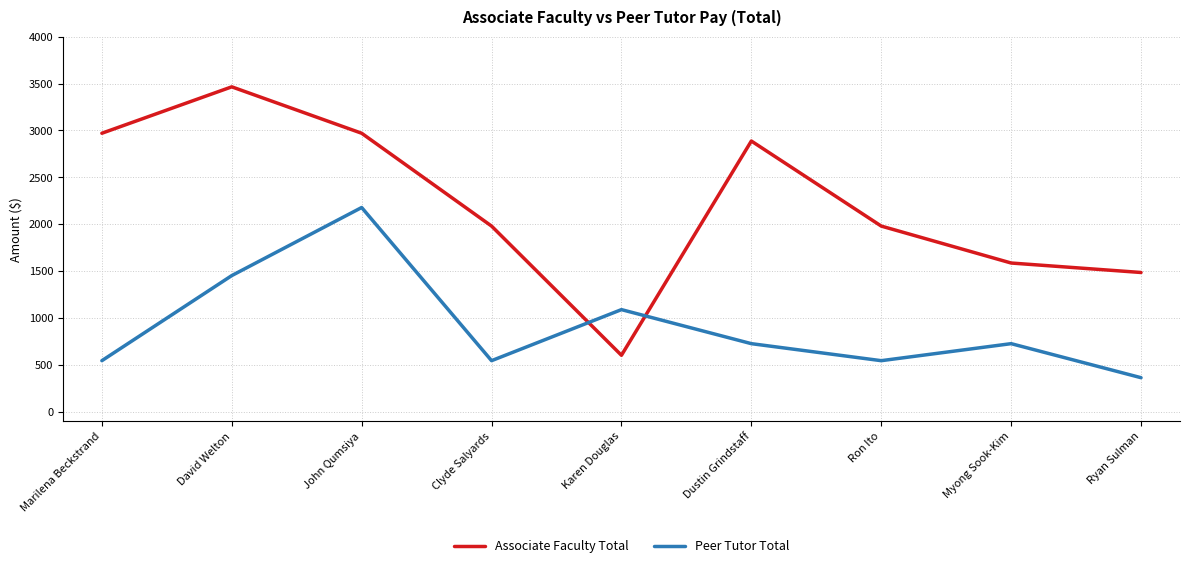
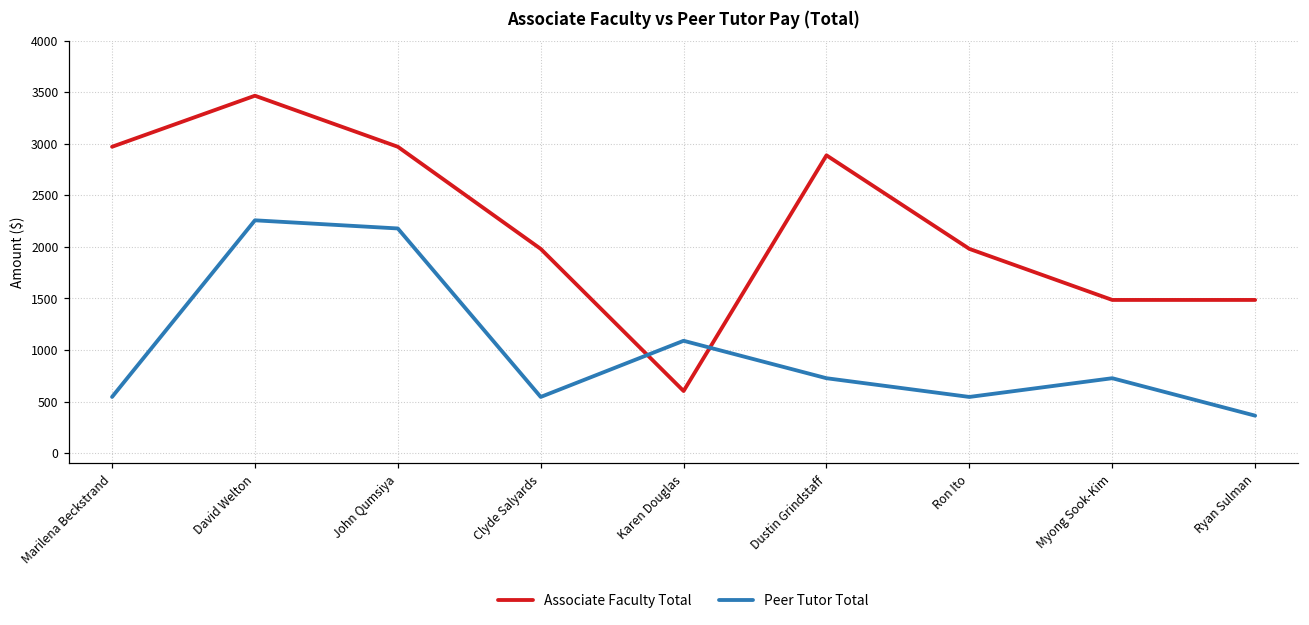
  {
    "Associate Faculty Total": {
      "Marilena Beckstrand": 3000,
      "David Welton": 3500,
      "John Qumsiya": 3000,
      "Clyde Salyards": 2000,
      "Karen Douglas": 600,
      "Dustin Grindstaff": 2900,
      "Ron Ito": 2000,
-     "Myong Sook-Kim": 1600,
+     "Myong Sook-Kim": 1500,
      "Ryan Sulman": 1500
    },
    "Peer Tutor Total": {
      "Marilena Beckstrand": 500,
-     "David Welton": 1500,
+     "David Welton": 2300,
      "John Qumsiya": 2200,
      "Clyde Salyards": 500,
      "Karen Douglas": 1100,
      "Dustin Grindstaff": 700,
      "Ron Ito": 500,
      "Myong Sook-Kim": 700,
      "Ryan Sulman": 400
    }
  }
